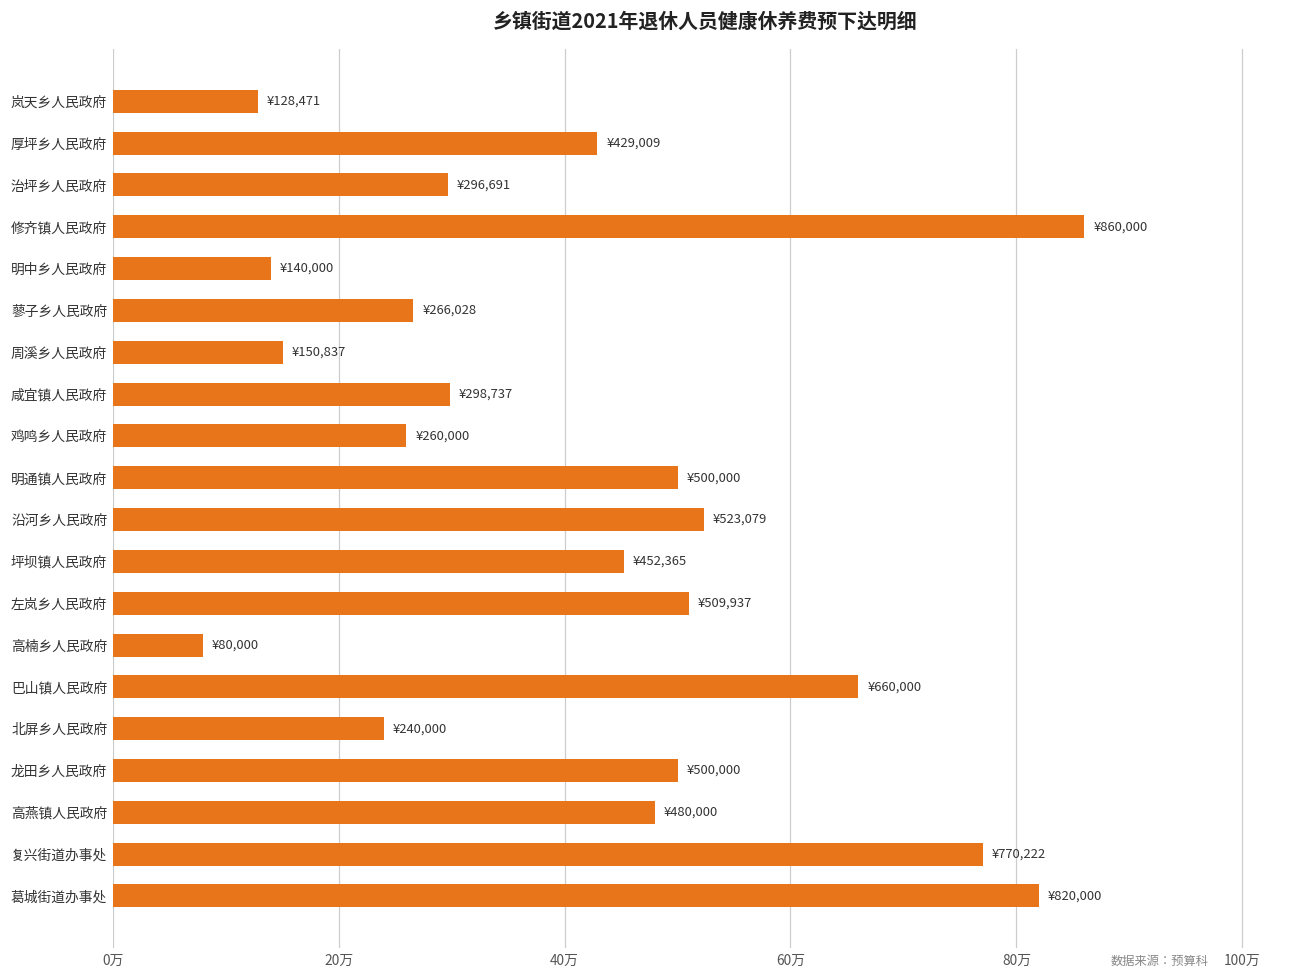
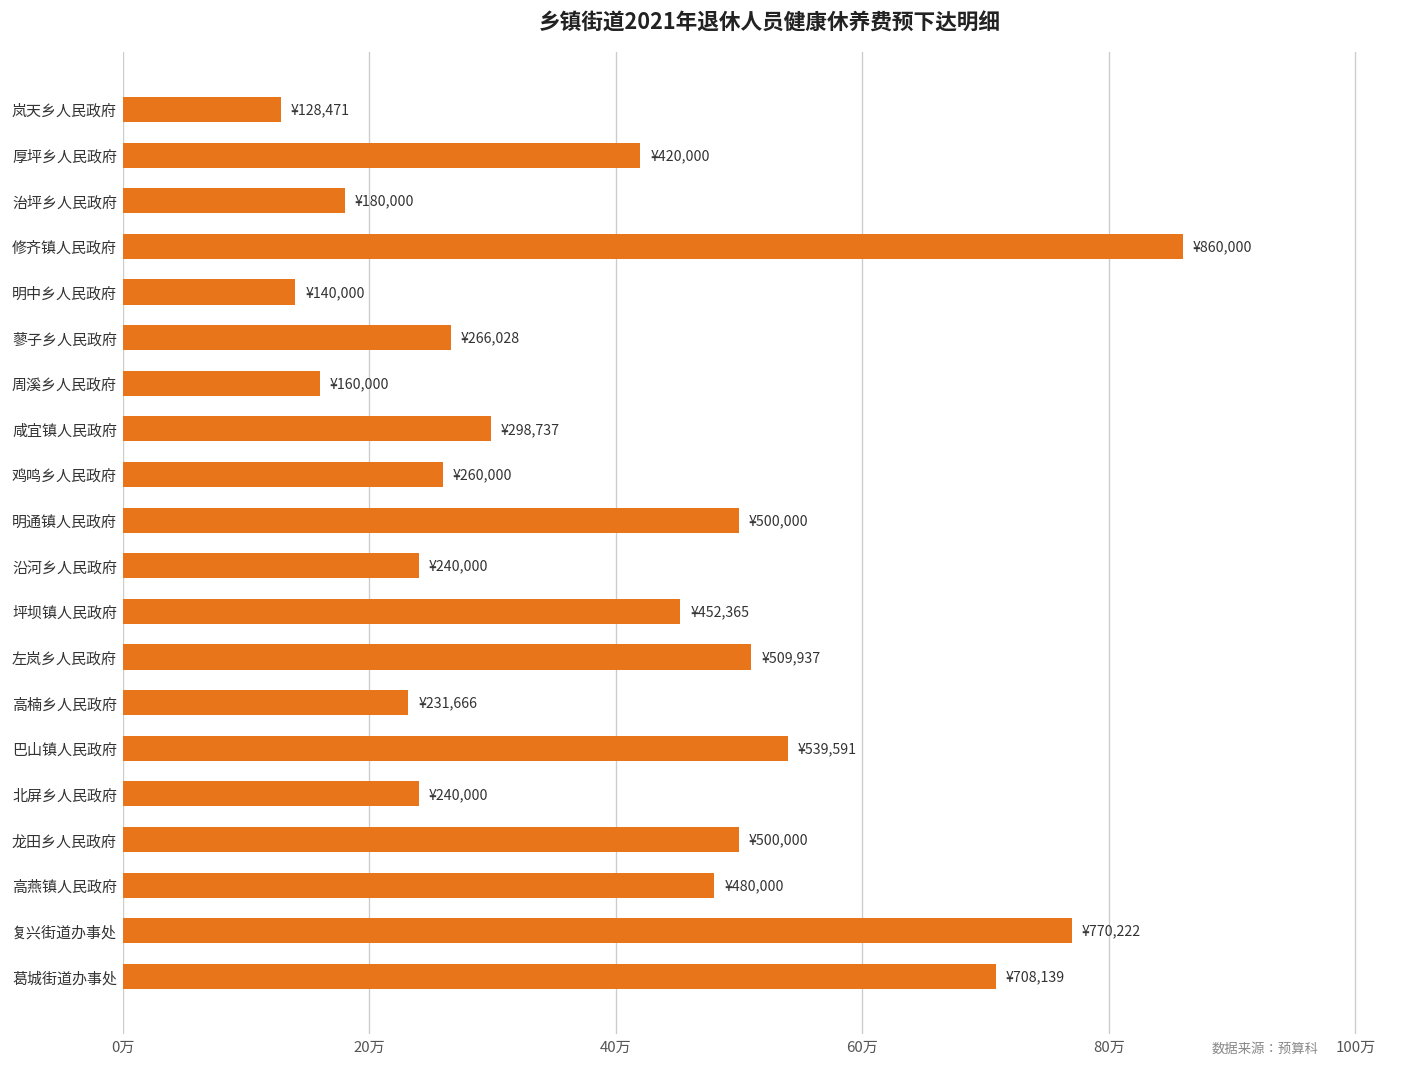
  {
    "岚天乡人民政府": "¥128,471",
-   "厚坪乡人民政府": "¥429,009",
-   "治坪乡人民政府": "¥296,691",
+   "厚坪乡人民政府": "¥420,000",
+   "治坪乡人民政府": "¥180,000",
    "修齐镇人民政府": "¥860,000",
    "明中乡人民政府": "¥140,000",
    "蓼子乡人民政府": "¥266,028",
-   "周溪乡人民政府": "¥150,837",
+   "周溪乡人民政府": "¥160,000",
    "咸宜镇人民政府": "¥298,737",
    "鸡鸣乡人民政府": "¥260,000",
    "明通镇人民政府": "¥500,000",
-   "沿河乡人民政府": "¥523,079",
+   "沿河乡人民政府": "¥240,000",
    "坪坝镇人民政府": "¥452,365",
    "左岚乡人民政府": "¥509,937",
-   "高楠乡人民政府": "¥80,000",
-   "巴山镇人民政府": "¥660,000",
+   "高楠乡人民政府": "¥231,666",
+   "巴山镇人民政府": "¥539,591",
    "北屏乡人民政府": "¥240,000",
    "龙田乡人民政府": "¥500,000",
    "高燕镇人民政府": "¥480,000",
    "复兴街道办事处": "¥770,222",
-   "葛城街道办事处": "¥820,000"
+   "葛城街道办事处": "¥708,139"
  }
